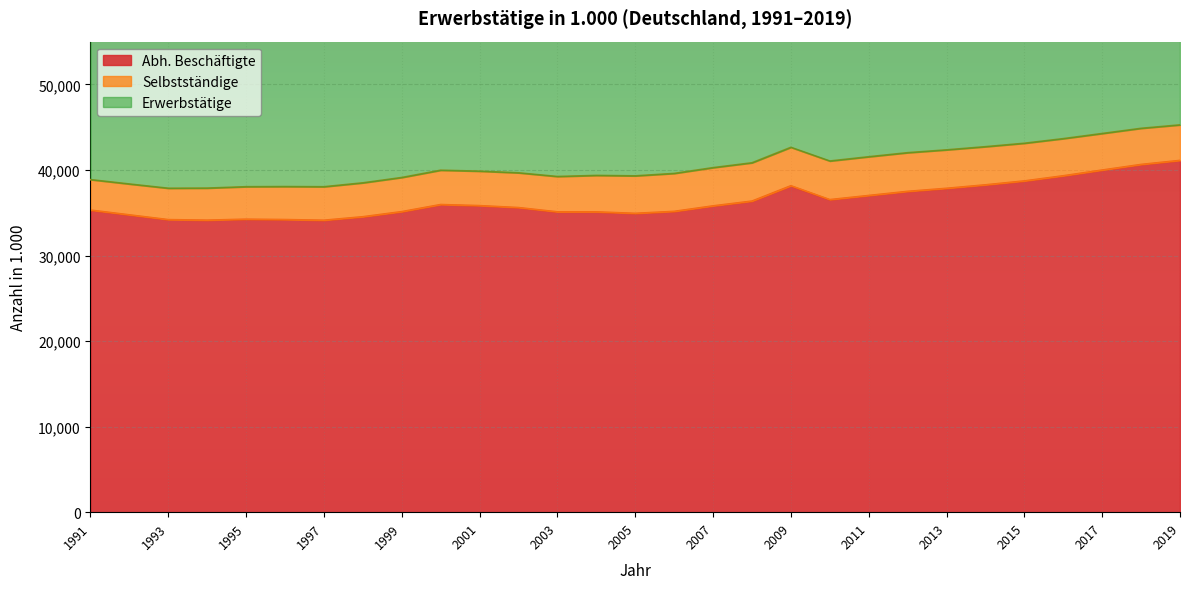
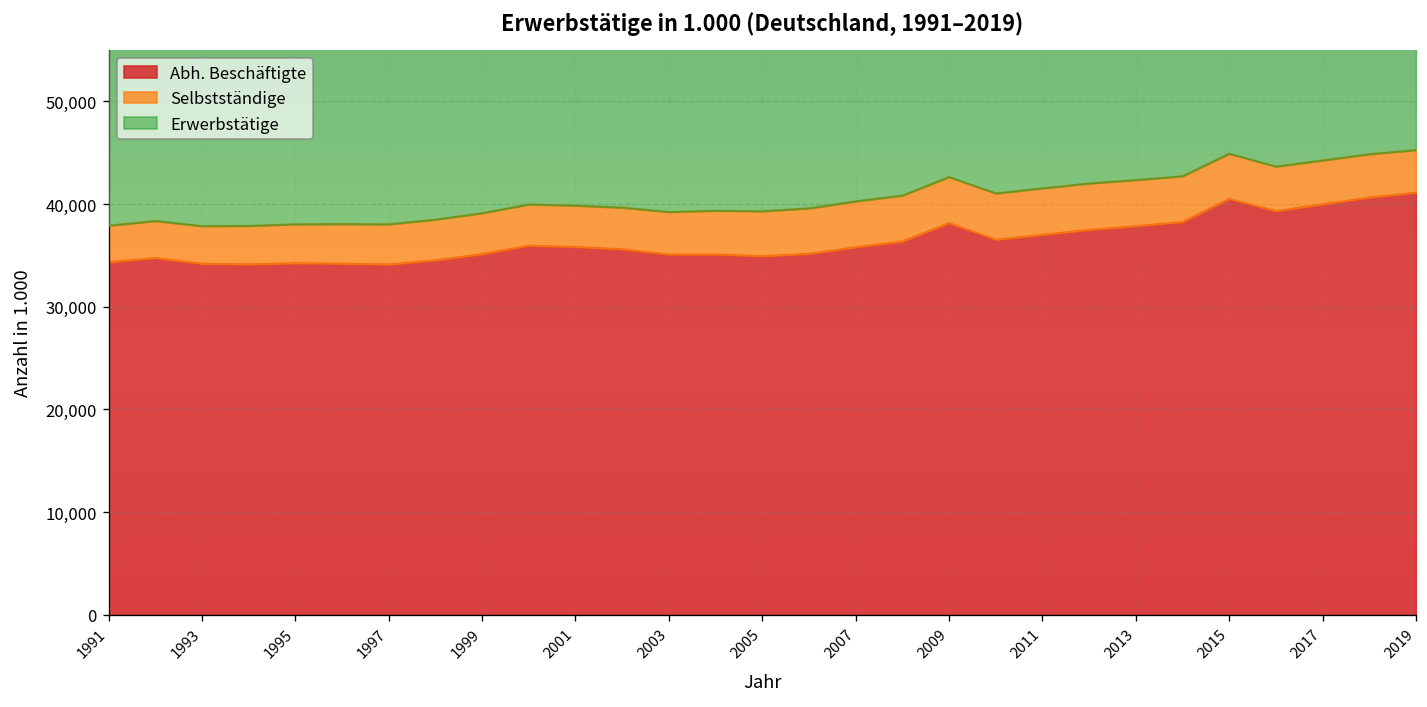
  {
    "Abh. Beschäftigte": {
-     "1991": "35,000",
+     "1991": "34,000",
      "1993": "34,000",
      "1995": "34,000",
      "1997": "34,000",
      "1999": "35,000",
      "2001": "36,000",
      "2003": "35,000",
      "2005": "35,000",
      "2007": "36,000",
      "2009": "38,000",
      "2011": "37,000",
      "2013": "38,000",
-     "2015": "39,000",
+     "2015": "41,000",
      "2017": "40,000",
      "2019": "41,000"
    },
    "Selbstständige": {
      "1991": "4,000",
      "1993": "4,000",
      "1995": "4,000",
      "1997": "4,000",
      "1999": "4,000",
      "2001": "4,000",
      "2003": "4,000",
      "2005": "4,000",
      "2007": "4,000",
      "2009": "4,000",
      "2011": "5,000",
      "2013": "4,000",
      "2015": "4,000",
      "2017": "4,000",
      "2019": "4,000"
    }
  }
